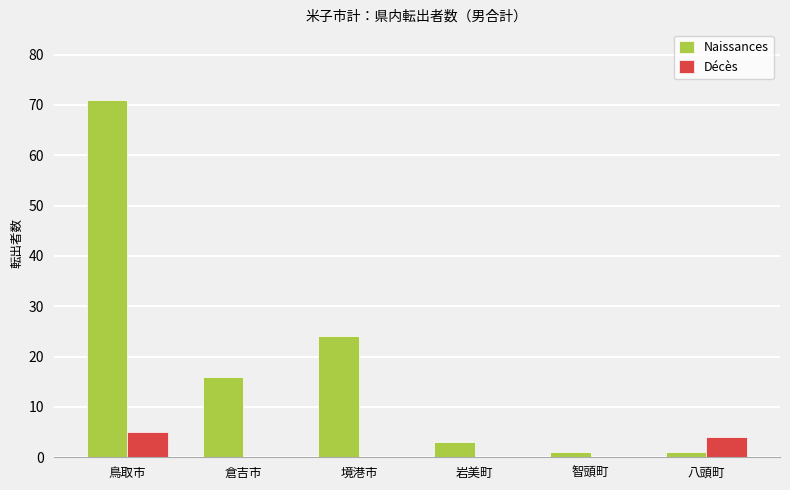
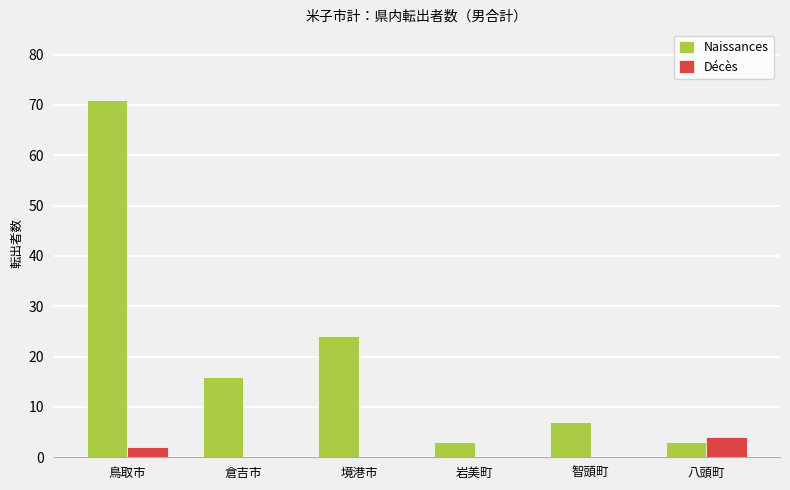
  {
    "Naissances": {
      "鳥取市": 71,
      "倉吉市": 16,
      "境港市": 24,
      "岩美町": 3,
-     "智頭町": 1,
-     "八頭町": 1
+     "智頭町": 7,
+     "八頭町": 3
    },
    "Décès": {
-     "鳥取市": 5,
+     "鳥取市": 2,
      "倉吉市": 0,
      "境港市": 0,
      "岩美町": 0,
      "智頭町": 0,
      "八頭町": 4
    }
  }
